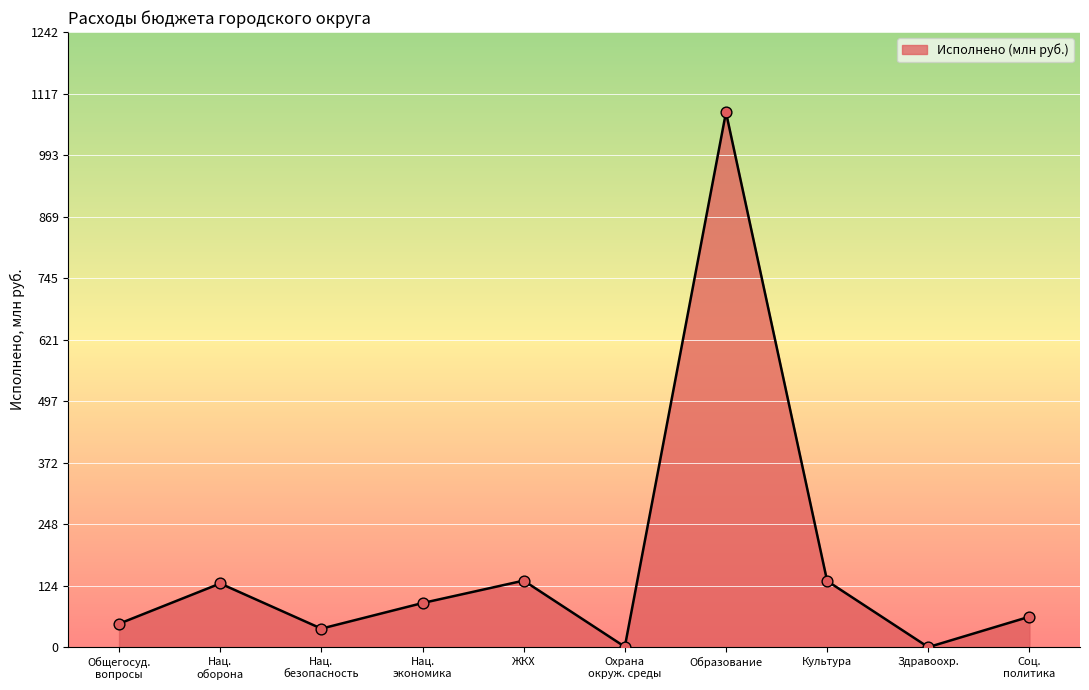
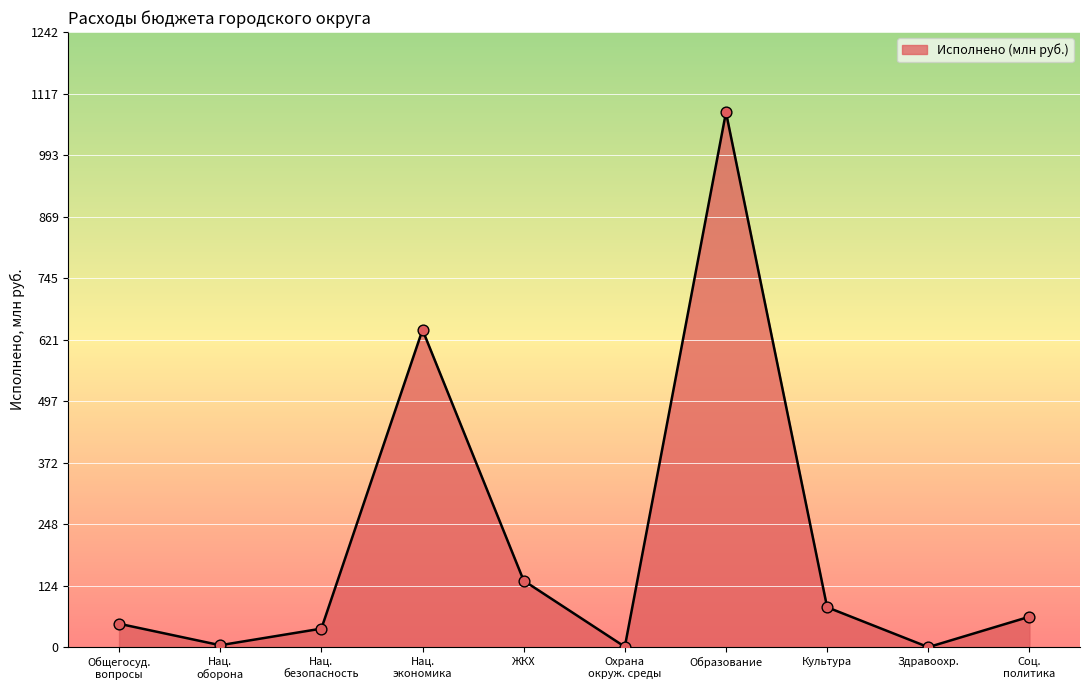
  {
    "Общегосуд. вопросы": 50,
-   "Нац. оборона": 130,
+   "Нац. оборона": 0,
    "Нац. безопасность": 40,
-   "Нац. экономика": 90,
+   "Нац. экономика": 640,
    "ЖКХ": 130,
    "Охрана окруж. среды": 0,
    "Образование": 1080,
-   "Культура": 130,
+   "Культура": 80,
    "Здравоохр.": 0,
    "Соц. политика": 60
  }
